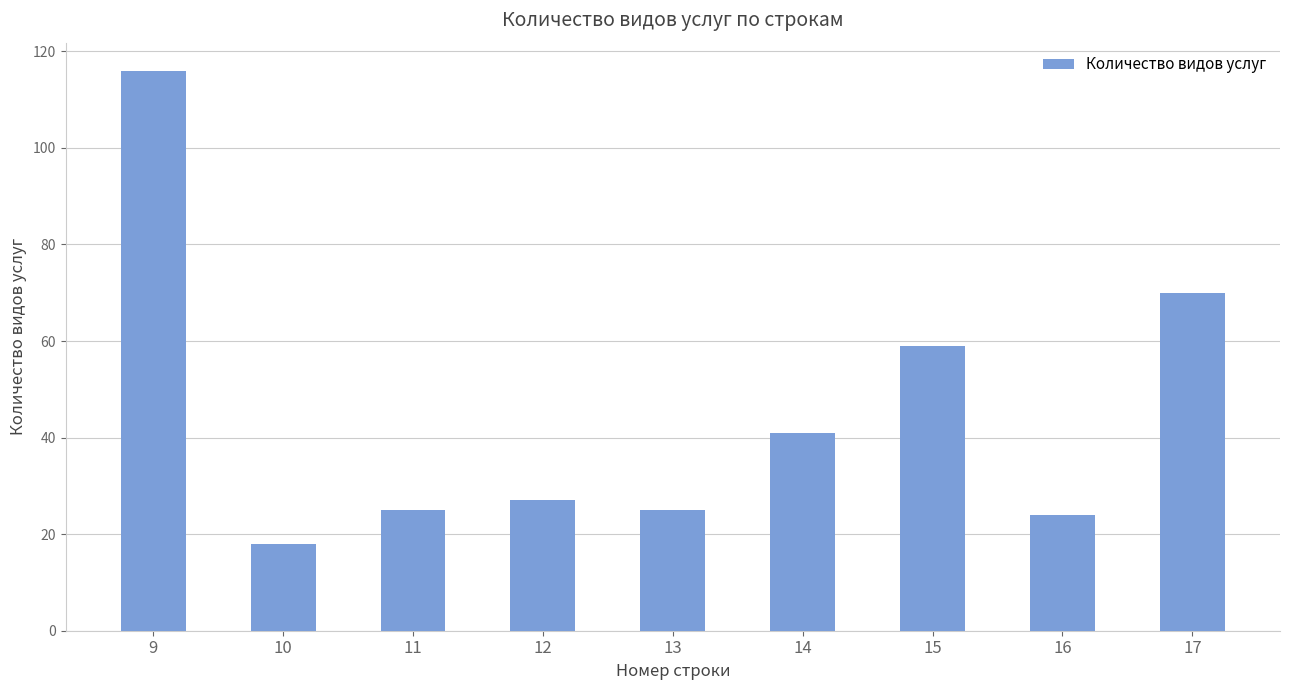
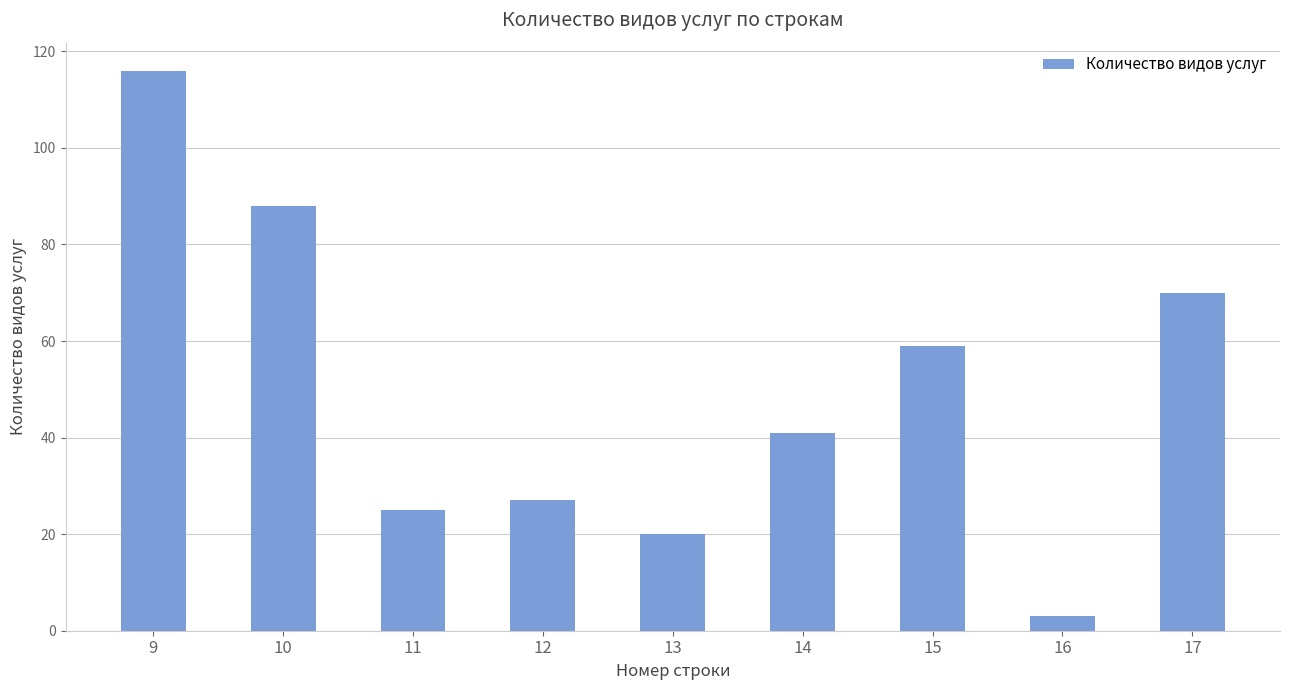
  {
    "9": 116,
-   "10": 18,
+   "10": 88,
    "11": 25,
    "12": 27,
-   "13": 25,
+   "13": 20,
    "14": 41,
    "15": 59,
-   "16": 24,
+   "16": 3,
    "17": 70
  }
